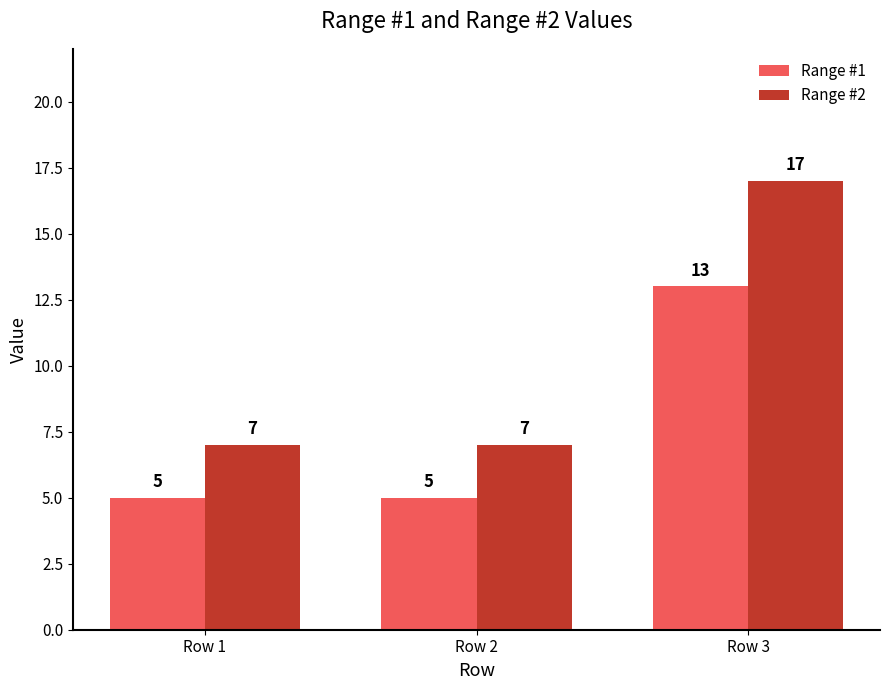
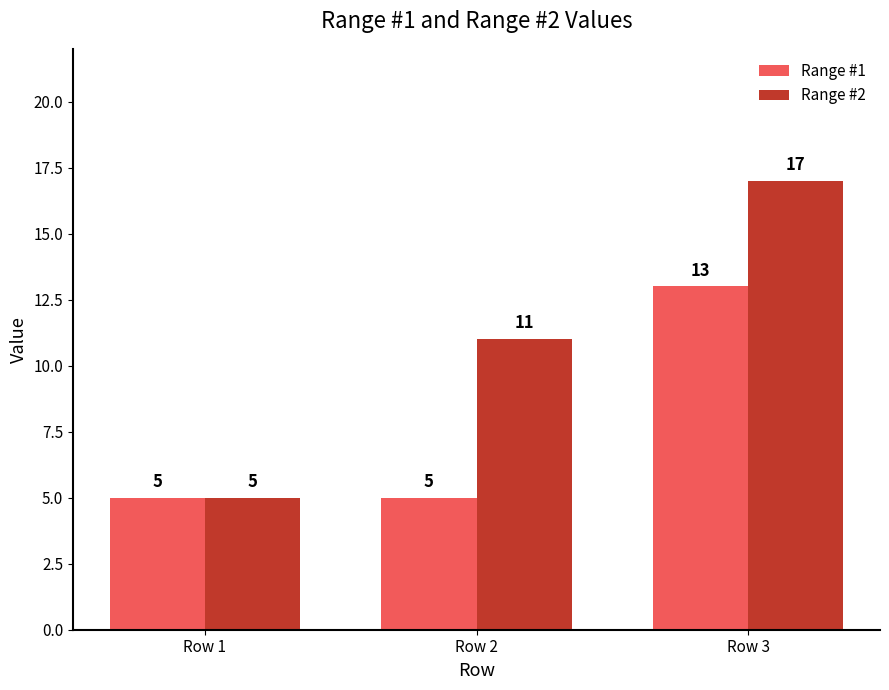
  {
    "Range #1": {
      "Row 1": 5,
      "Row 2": 5,
      "Row 3": 13
    },
    "Range #2": {
-     "Row 1": 7,
-     "Row 2": 7,
+     "Row 1": 5,
+     "Row 2": 11,
      "Row 3": 17
    }
  }
